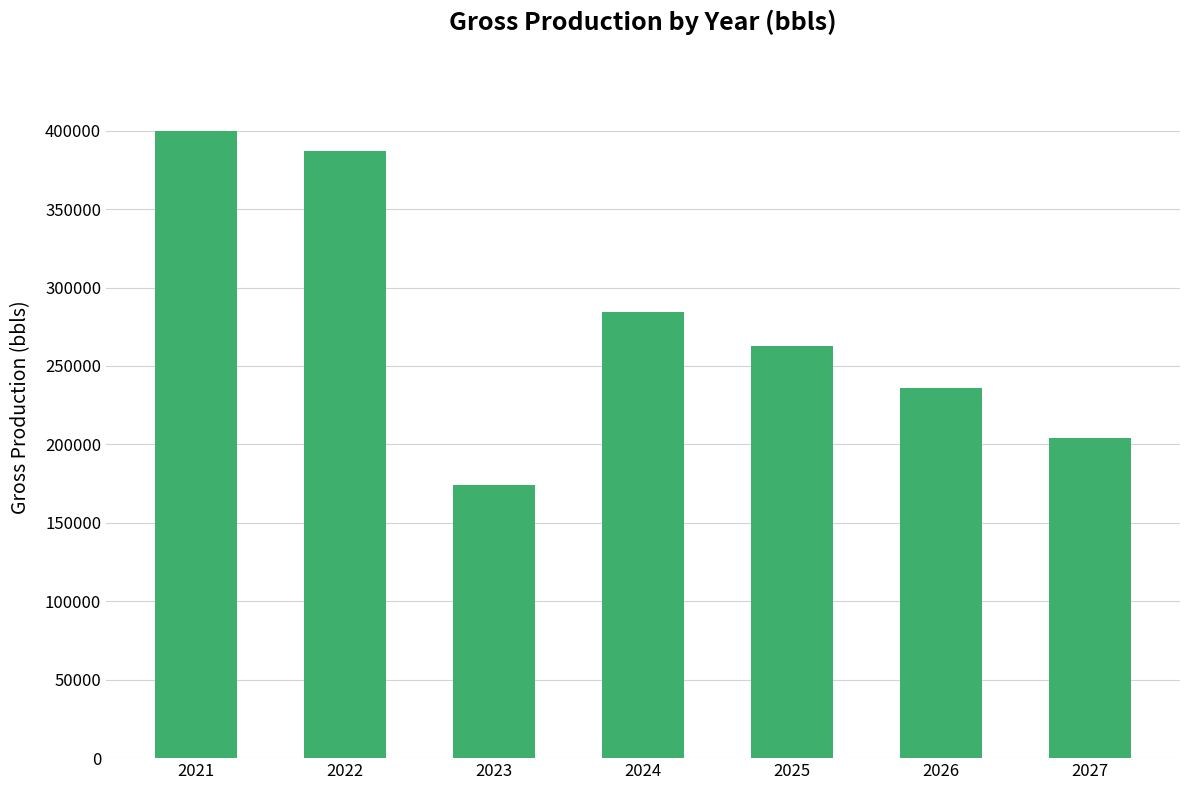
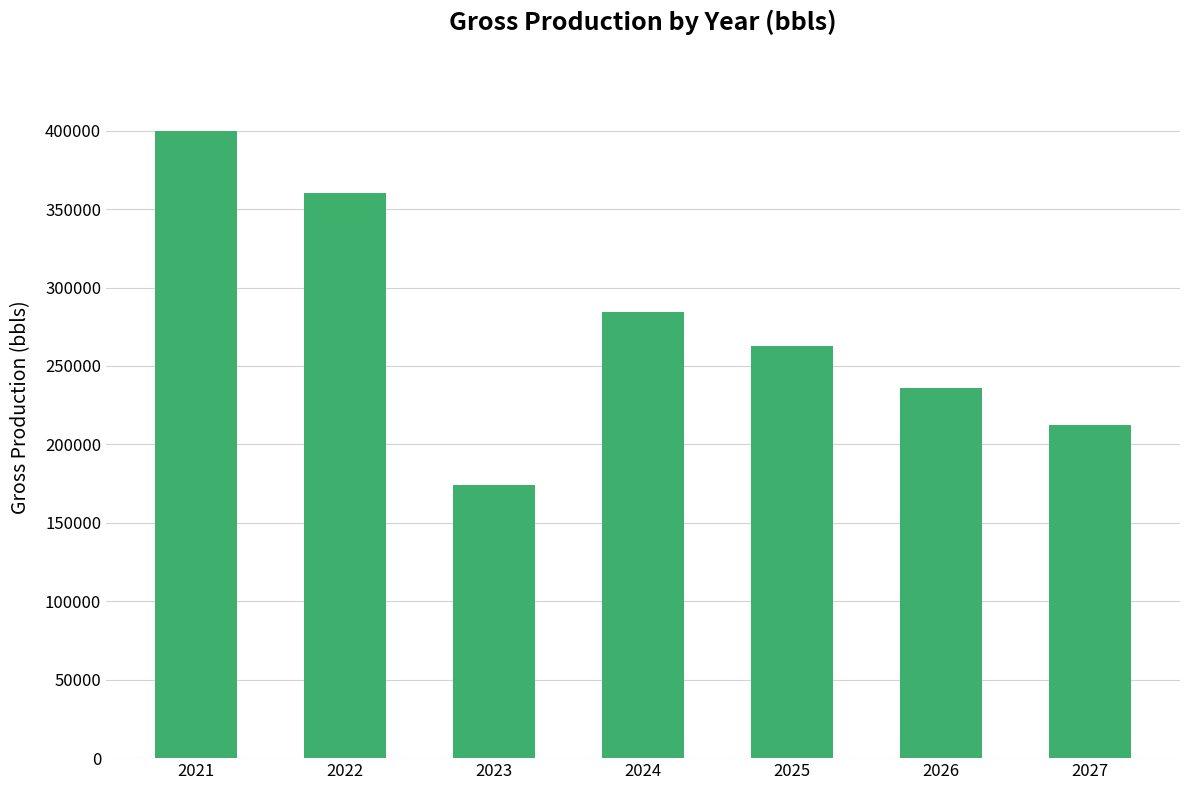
  {
    "2021": 400000,
-   "2022": 387000,
+   "2022": 360000,
    "2023": 174000,
    "2024": 285000,
    "2025": 262000,
    "2026": 236000,
-   "2027": 204000
+   "2027": 213000
  }
